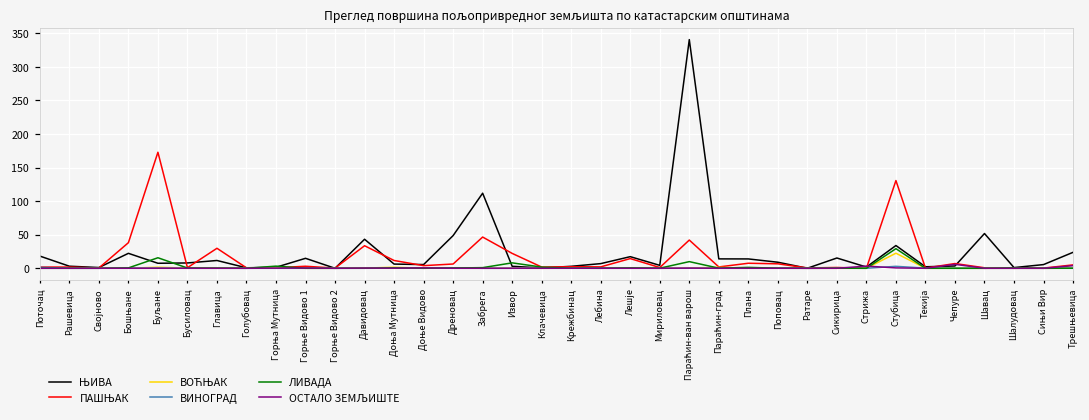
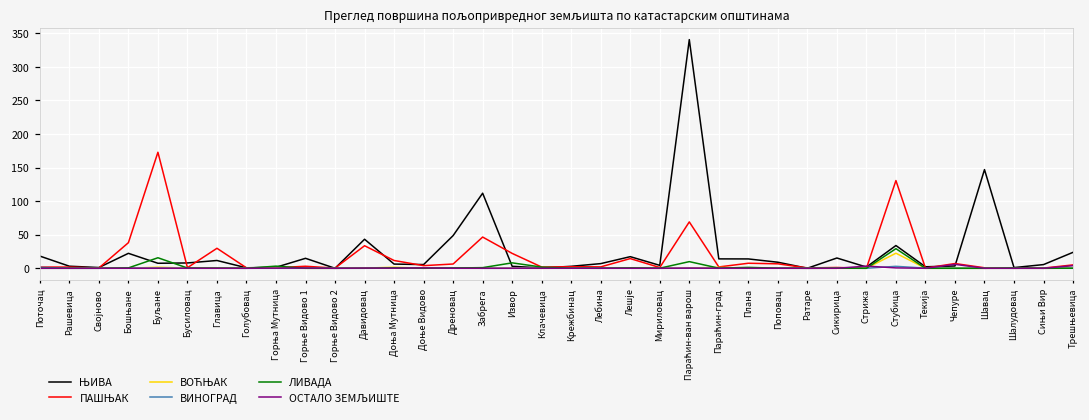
  {
    "ЊИВА": {
      "Поточац": 20,
      "Бошњане": 20,
      "Буљане": 10,
      "Бусиловац": 10,
      "Главица": 10,
      "Горње Видово 1": 10,
      "Давидовац": 40,
      "Доња Мутница": 10,
      "Дреновац": 50,
      "Забрега": 110,
      "Лебина": 10,
      "Параћин-ван варош": 340,
      "Параћин-град": 10,
      "Плана": 10,
      "Сикирица": 20,
      "Стубица": 30,
-     "Шавац": 50,
+     "Шавац": 150,
      "Сињи Вир": 10,
      "Трешњевица": 20
    },
    "ПАШЊАК": {
      "Бошњане": 40,
      "Буљане": 170,
      "Главица": 30,
      "Давидовац": 30,
      "Доња Мутница": 10,
      "Дреновац": 10,
      "Забрега": 50,
      "Извор": 20,
-     "Параћин-ван варош": 40,
+     "Параћин-ван варош": 70,
      "Плана": 10,
      "Стубица": 130
    },
    "ВОЋЊАК": {
      "Стубица": 20
    },
    "ЛИВАДА": {
      "Буљане": 20,
      "Извор": 10,
      "Параћин-ван варош": 10,
      "Стубица": 30
    }
  }
